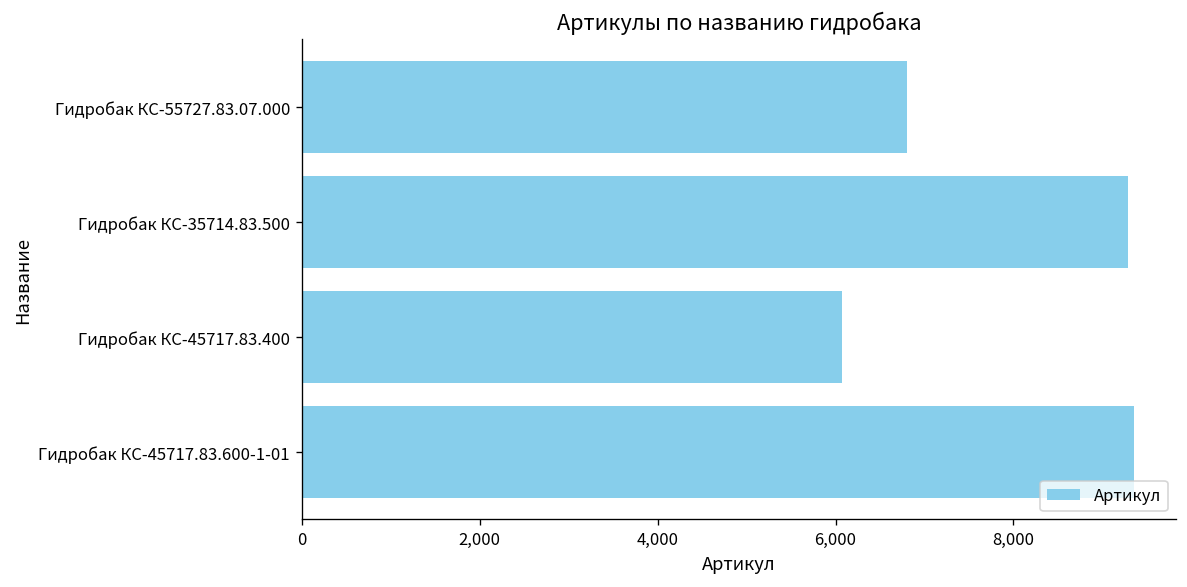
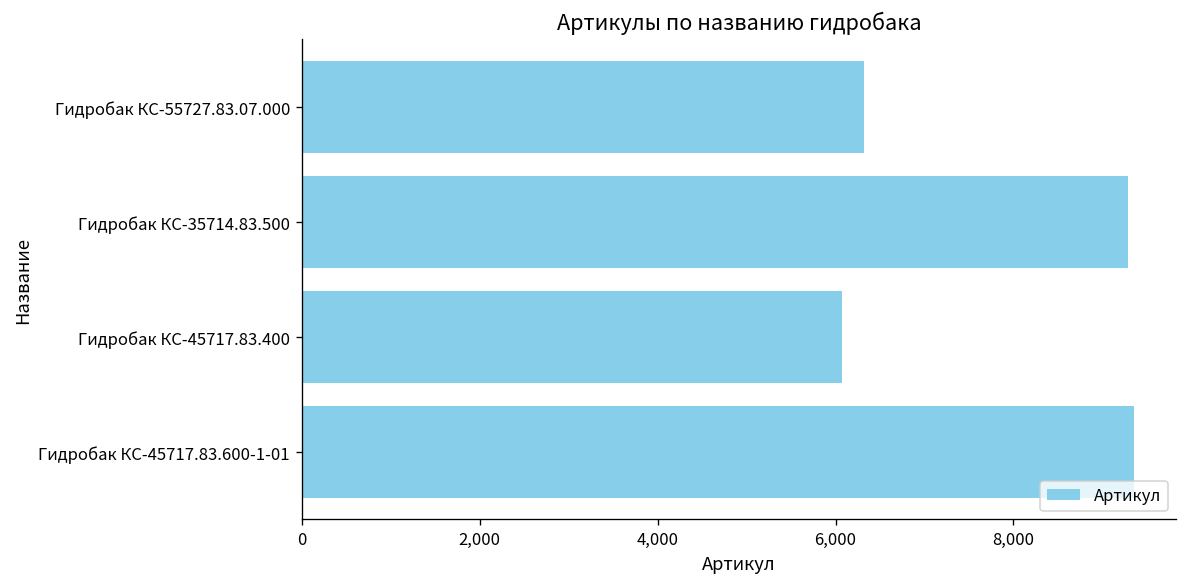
  {
-   "Гидробак КС-55727.83.07.000": "6,800",
+   "Гидробак КС-55727.83.07.000": "6,300",
    "Гидробак КС-35714.83.500": "9,300",
    "Гидробак КС-45717.83.400": "6,100",
    "Гидробак КС-45717.83.600-1-01": "9,400"
  }
